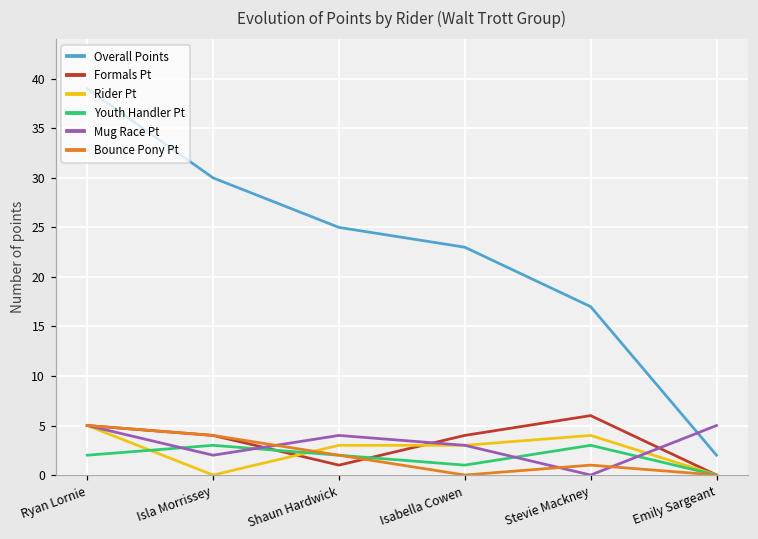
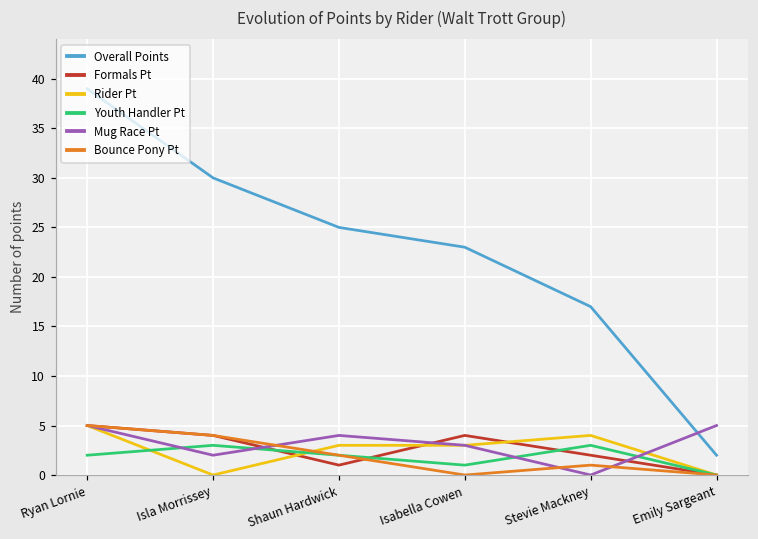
  {
    "Overall Points": {
      "Isla Morrissey": 30,
      "Shaun Hardwick": 25,
      "Isabella Cowen": 23,
      "Stevie Mackney": 17,
      "Emily Sargeant": 2
    },
    "Formals Pt": {
      "Shaun Hardwick": 1,
      "Isabella Cowen": 4,
-     "Stevie Mackney": 6
+     "Stevie Mackney": 2
    },
    "Rider Pt": {
      "Isla Morrissey": 0,
      "Shaun Hardwick": 3,
      "Stevie Mackney": 4
    },
    "Youth Handler Pt": {
      "Ryan Lornie": 2,
      "Isla Morrissey": 3,
      "Isabella Cowen": 1,
      "Stevie Mackney": 3
    },
    "Mug Race Pt": {
      "Isla Morrissey": 2,
      "Shaun Hardwick": 4,
      "Stevie Mackney": 0,
      "Emily Sargeant": 5
    },
    "Bounce Pony Pt": {
      "Isabella Cowen": 0,
      "Stevie Mackney": 1
    }
  }
